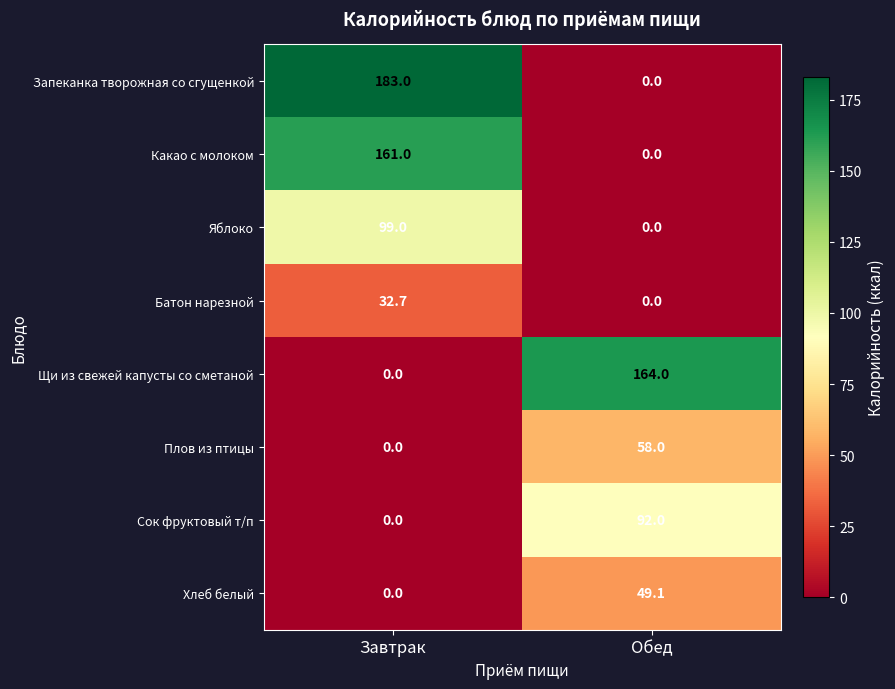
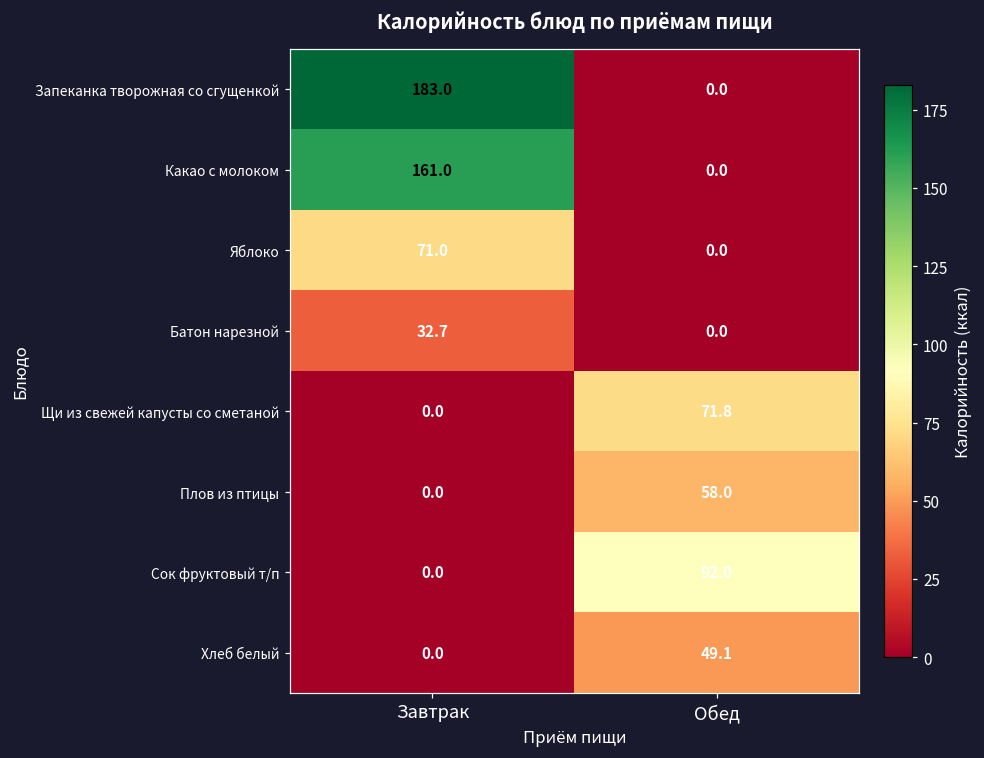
  {
    "Запеканка творожная со сгущенкой": {
      "Завтрак": 183.0,
      "Обед": 0.0
    },
    "Какао с молоком": {
      "Завтрак": 161.0,
      "Обед": 0.0
    },
    "Яблоко": {
-     "Завтрак": 99.0,
+     "Завтрак": 71.0,
      "Обед": 0.0
    },
    "Батон нарезной": {
      "Завтрак": 32.7,
      "Обед": 0.0
    },
    "Щи из свежей капусты со сметаной": {
      "Завтрак": 0.0,
-     "Обед": 164.0
+     "Обед": 71.8
    },
    "Плов из птицы": {
      "Завтрак": 0.0,
      "Обед": 58.0
    },
    "Сок фруктовый т/п": {
      "Завтрак": 0.0,
      "Обед": 92.0
    },
    "Хлеб белый": {
      "Завтрак": 0.0,
      "Обед": 49.1
    }
  }
